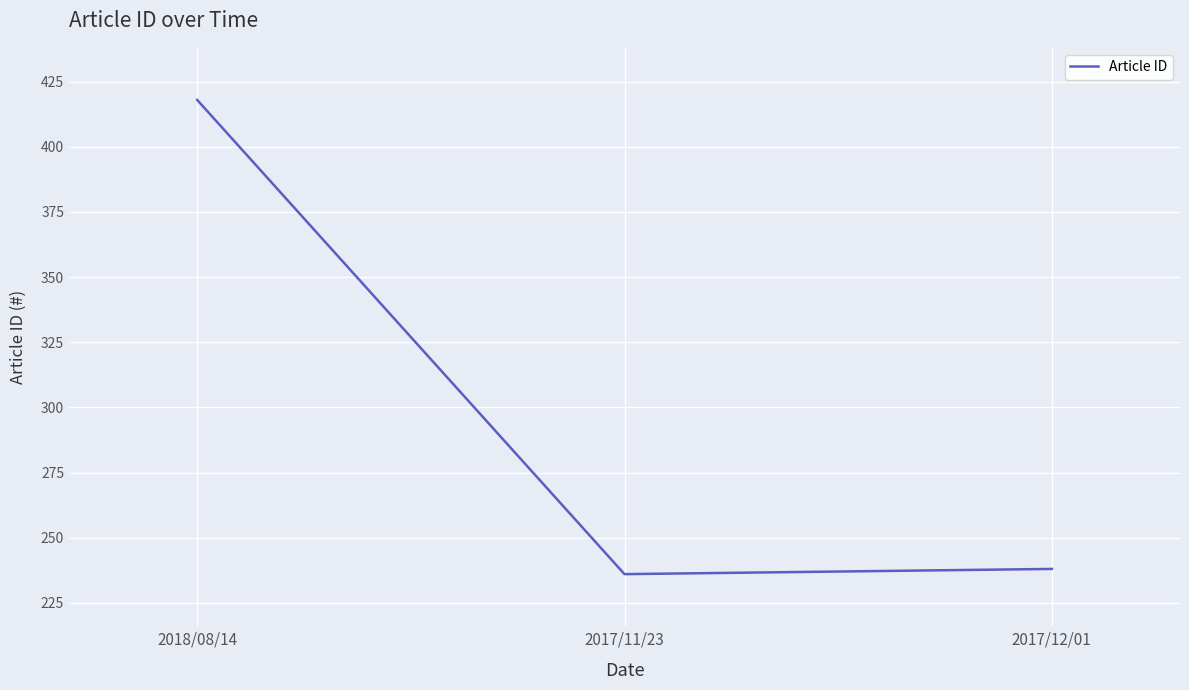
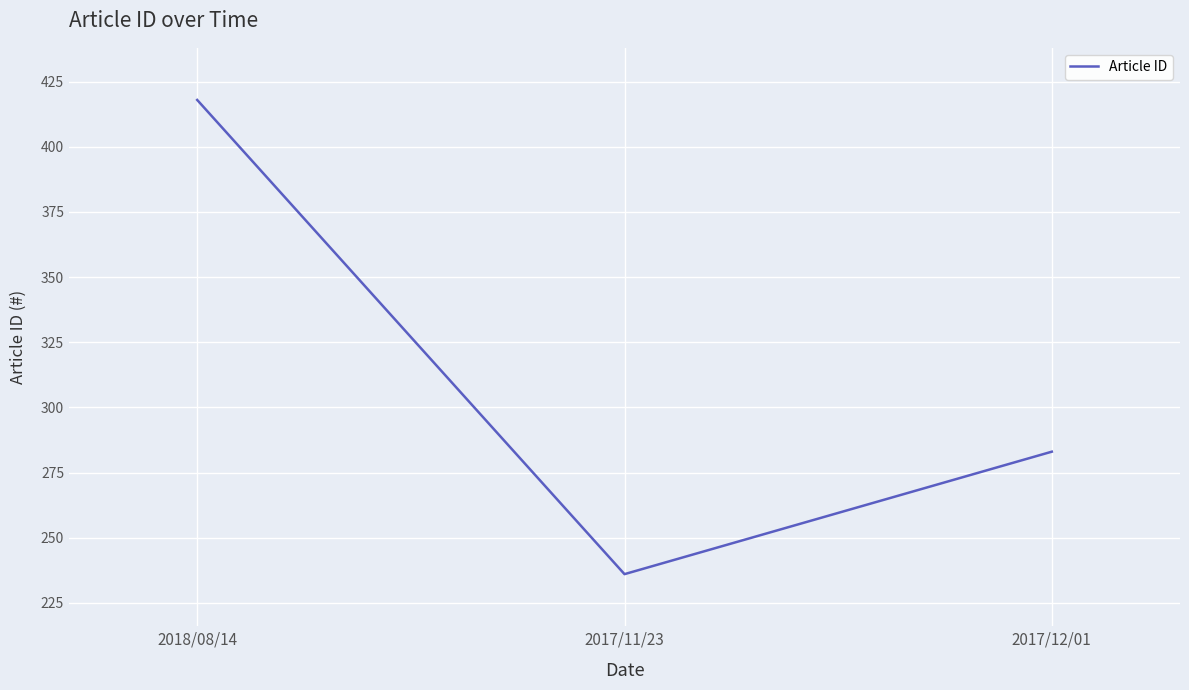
  {
    "2018/08/14": 418,
    "2017/11/23": 236,
-   "2017/12/01": 238
+   "2017/12/01": 283
  }
